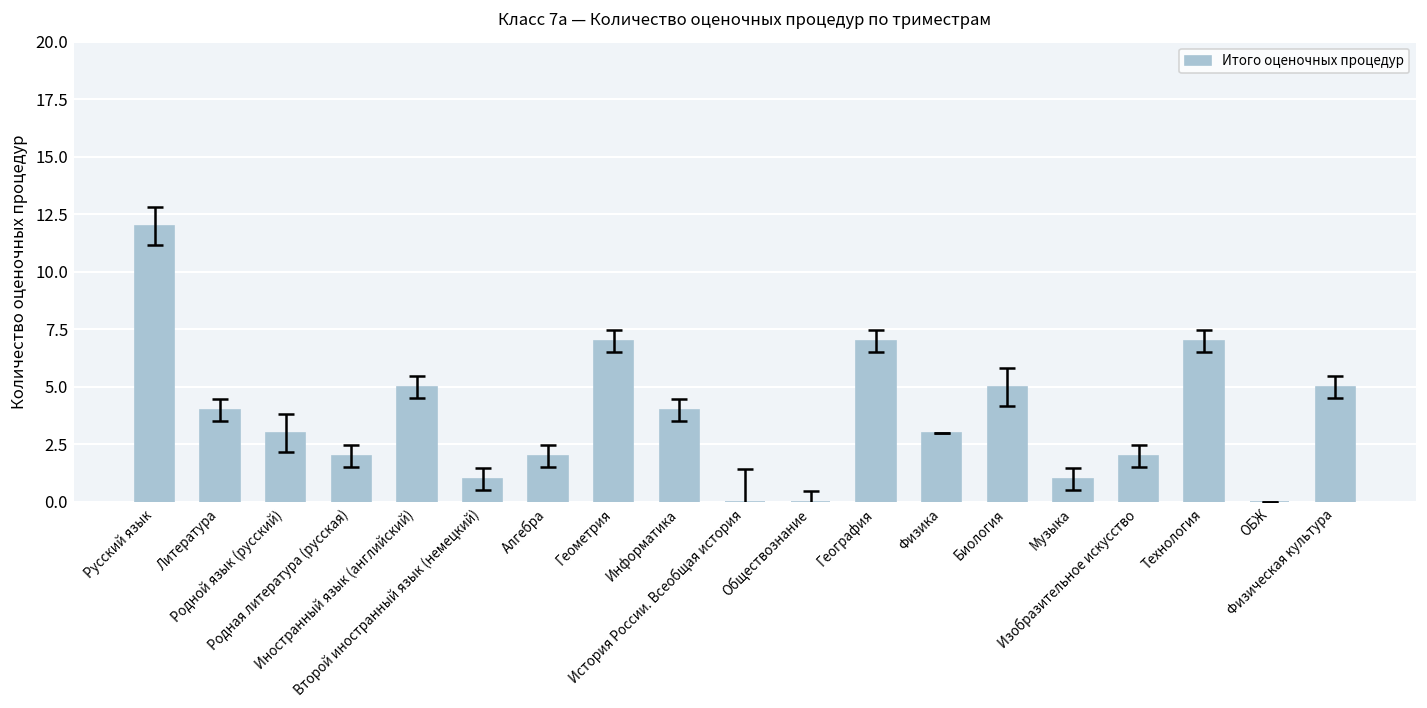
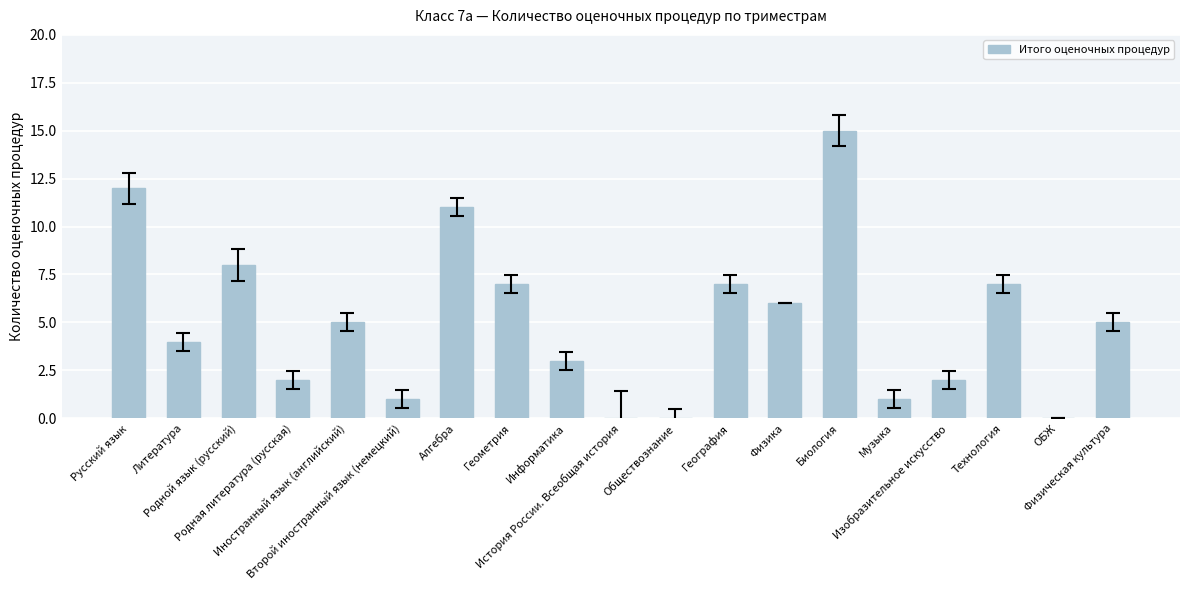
  {
    "Итого оценочных процедур": {
      "Русский язык": 12,
      "Литература": 4,
-     "Родной язык (русский)": 3,
+     "Родной язык (русский)": 8,
      "Родная литература (русская)": 2,
      "Иностранный язык (английский)": 5,
      "Второй иностранный язык (немецкий)": 1,
-     "Алгебра": 2,
+     "Алгебра": 11,
      "Геометрия": 7,
-     "Информатика": 4,
+     "Информатика": 3,
      "История России. Всеобщая история": 0,
      "Обществознание": 0,
      "География": 7,
-     "Физика": 3,
-     "Биология": 5,
+     "Физика": 6,
+     "Биология": 15,
      "Музыка": 1,
      "Изобразительное искусство": 2,
      "Технология": 7,
      "ОБЖ": 0,
      "Физическая культура": 5
    }
  }
